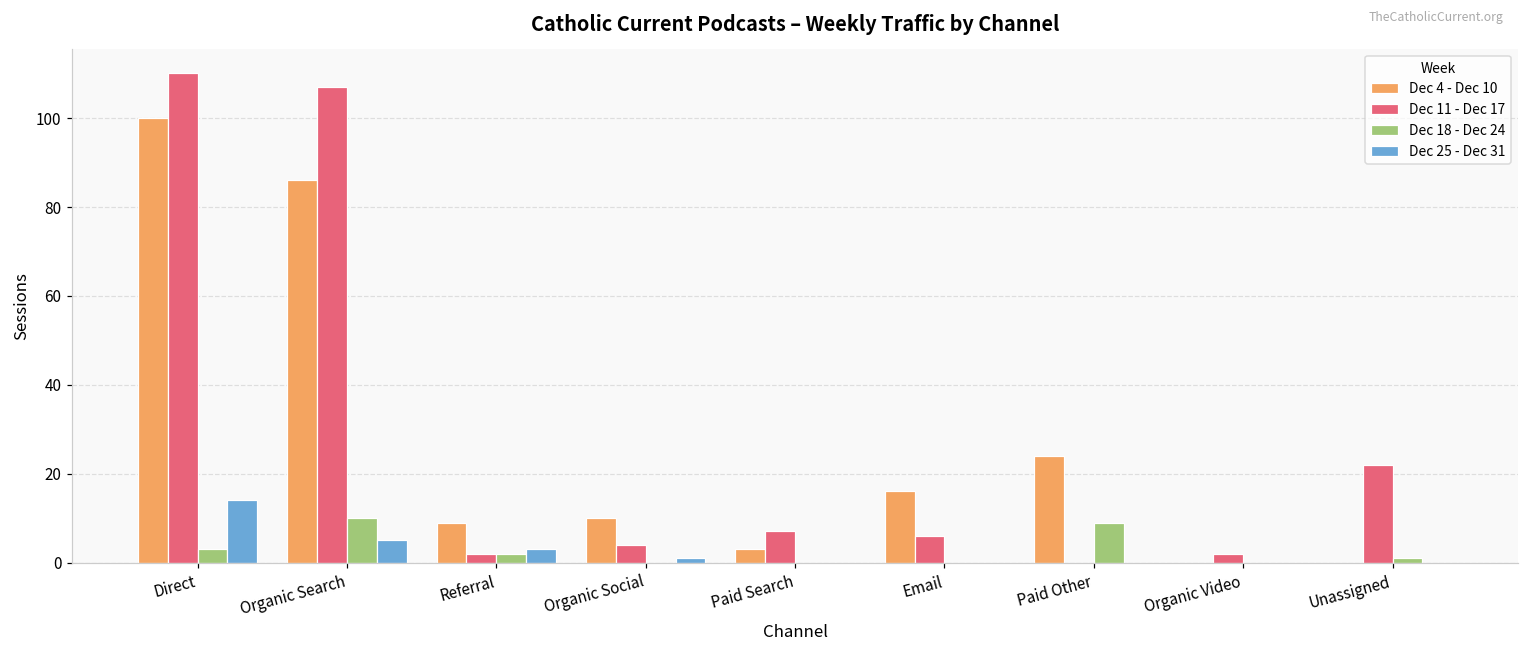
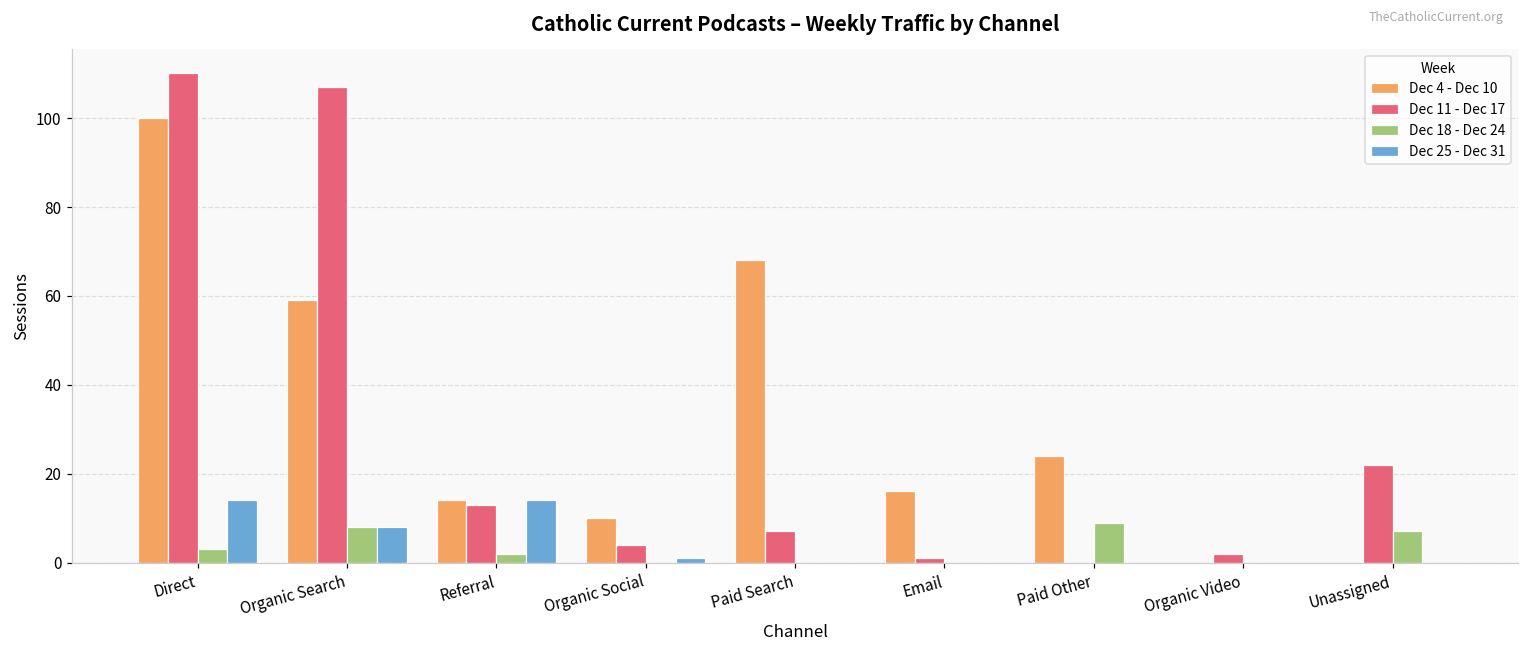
  {
    "Dec 4 - Dec 10": {
      "Direct": 100,
-     "Organic Search": 86,
-     "Referral": 9,
+     "Organic Search": 59,
+     "Referral": 14,
      "Organic Social": 10,
-     "Paid Search": 3,
+     "Paid Search": 68,
      "Email": 16,
      "Paid Other": 24,
      "Organic Video": 0,
      "Unassigned": 0
    },
    "Dec 11 - Dec 17": {
      "Direct": 110,
      "Organic Search": 107,
-     "Referral": 2,
+     "Referral": 13,
      "Organic Social": 4,
      "Paid Search": 7,
-     "Email": 6,
+     "Email": 1,
      "Paid Other": 0,
      "Organic Video": 2,
      "Unassigned": 22
    },
    "Dec 18 - Dec 24": {
      "Direct": 3,
-     "Organic Search": 10,
+     "Organic Search": 8,
      "Referral": 2,
      "Organic Social": 0,
      "Paid Search": 0,
      "Email": 0,
      "Paid Other": 9,
      "Organic Video": 0,
-     "Unassigned": 1
+     "Unassigned": 7
    },
    "Dec 25 - Dec 31": {
      "Direct": 14,
-     "Organic Search": 5,
-     "Referral": 3,
+     "Organic Search": 8,
+     "Referral": 14,
      "Organic Social": 1,
      "Paid Search": 0,
      "Email": 0,
      "Paid Other": 0,
      "Organic Video": 0,
      "Unassigned": 0
    }
  }
